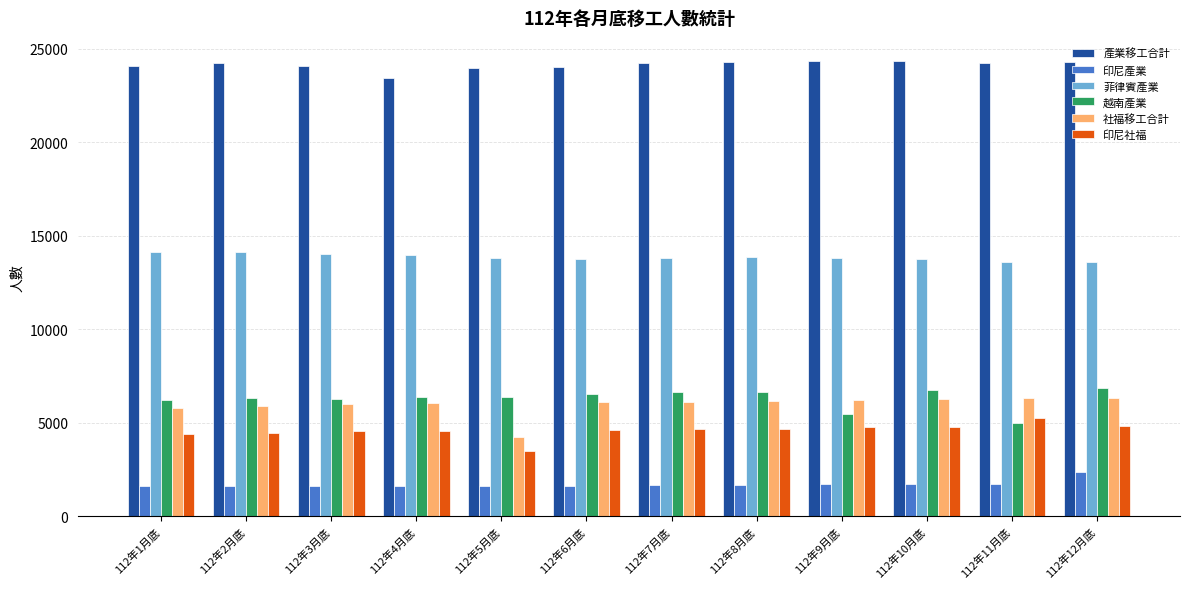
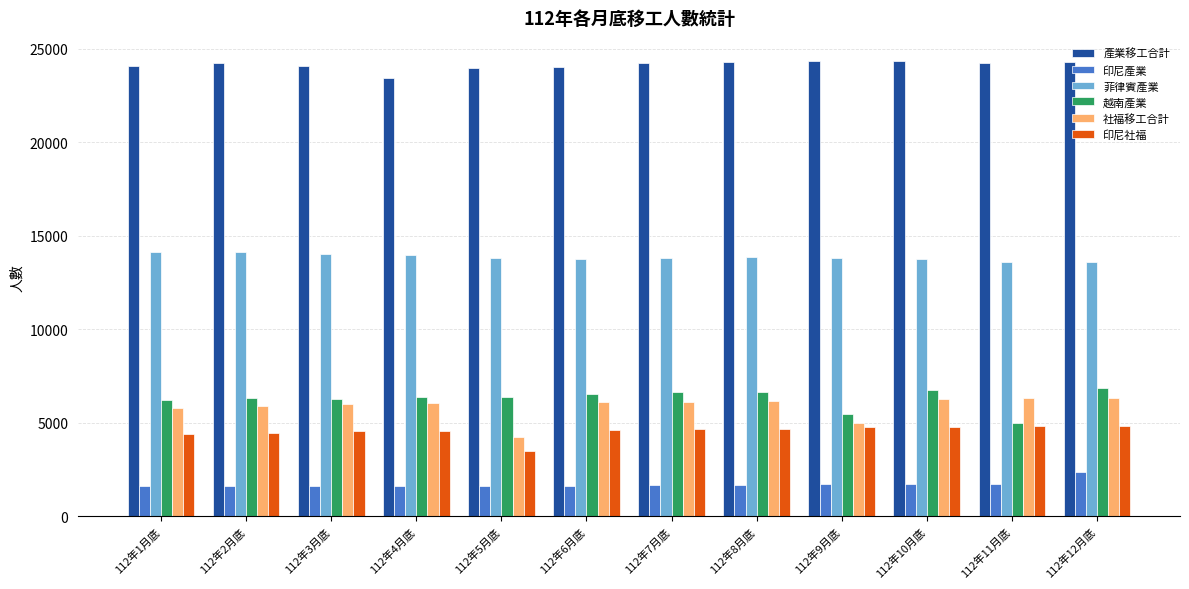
  {
    "產業移工合計": {
      "112年1月底": 24100,
      "112年2月底": 24300,
      "112年3月底": 24100,
      "112年4月底": 23500,
      "112年5月底": 24000,
      "112年6月底": 24000,
      "112年7月底": 24300,
      "112年8月底": 24300,
      "112年9月底": 24400,
      "112年10月底": 24400,
      "112年11月底": 24300,
      "112年12月底": 24300
    },
    "印尼產業": {
      "112年1月底": 1600,
      "112年2月底": 1600,
      "112年3月底": 1600,
      "112年4月底": 1600,
      "112年5月底": 1600,
      "112年6月底": 1700,
      "112年7月底": 1700,
      "112年8月底": 1700,
      "112年9月底": 1700,
      "112年10月底": 1700,
      "112年11月底": 1700,
      "112年12月底": 2400
    },
    "菲律賓產業": {
      "112年1月底": 14100,
      "112年2月底": 14200,
      "112年3月底": 14000,
      "112年4月底": 14000,
      "112年5月底": 13800,
      "112年6月底": 13700,
      "112年7月底": 13800,
      "112年8月底": 13900,
      "112年9月底": 13800,
      "112年10月底": 13800,
      "112年11月底": 13600,
      "112年12月底": 13600
    },
    "越南產業": {
      "112年1月底": 6200,
      "112年2月底": 6300,
      "112年3月底": 6300,
      "112年4月底": 6400,
      "112年5月底": 6400,
      "112年6月底": 6500,
      "112年7月底": 6600,
      "112年8月底": 6700,
      "112年9月底": 5500,
      "112年10月底": 6800,
      "112年11月底": 5000,
      "112年12月底": 6900
    },
    "社福移工合計": {
      "112年1月底": 5800,
      "112年2月底": 5900,
      "112年3月底": 6000,
      "112年4月底": 6000,
      "112年5月底": 4300,
      "112年6月底": 6100,
      "112年7月底": 6100,
      "112年8月底": 6200,
-     "112年9月底": 6200,
+     "112年9月底": 5000,
      "112年10月底": 6300,
      "112年11月底": 6300,
      "112年12月底": 6300
    },
    "印尼社福": {
      "112年1月底": 4400,
      "112年2月底": 4500,
      "112年3月底": 4500,
      "112年4月底": 4600,
      "112年5月底": 3500,
      "112年6月底": 4600,
      "112年7月底": 4600,
      "112年8月底": 4700,
      "112年9月底": 4800,
      "112年10月底": 4800,
-     "112年11月底": 5300,
+     "112年11月底": 4800,
      "112年12月底": 4800
    }
  }
